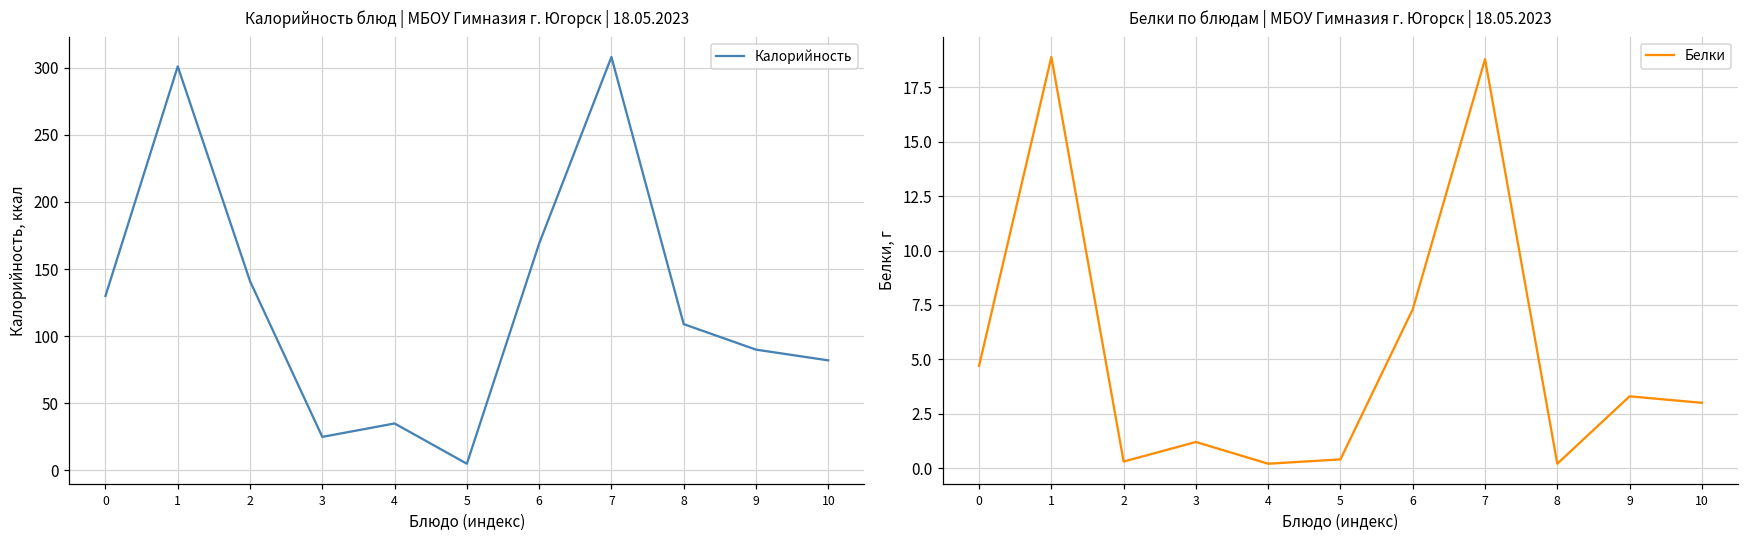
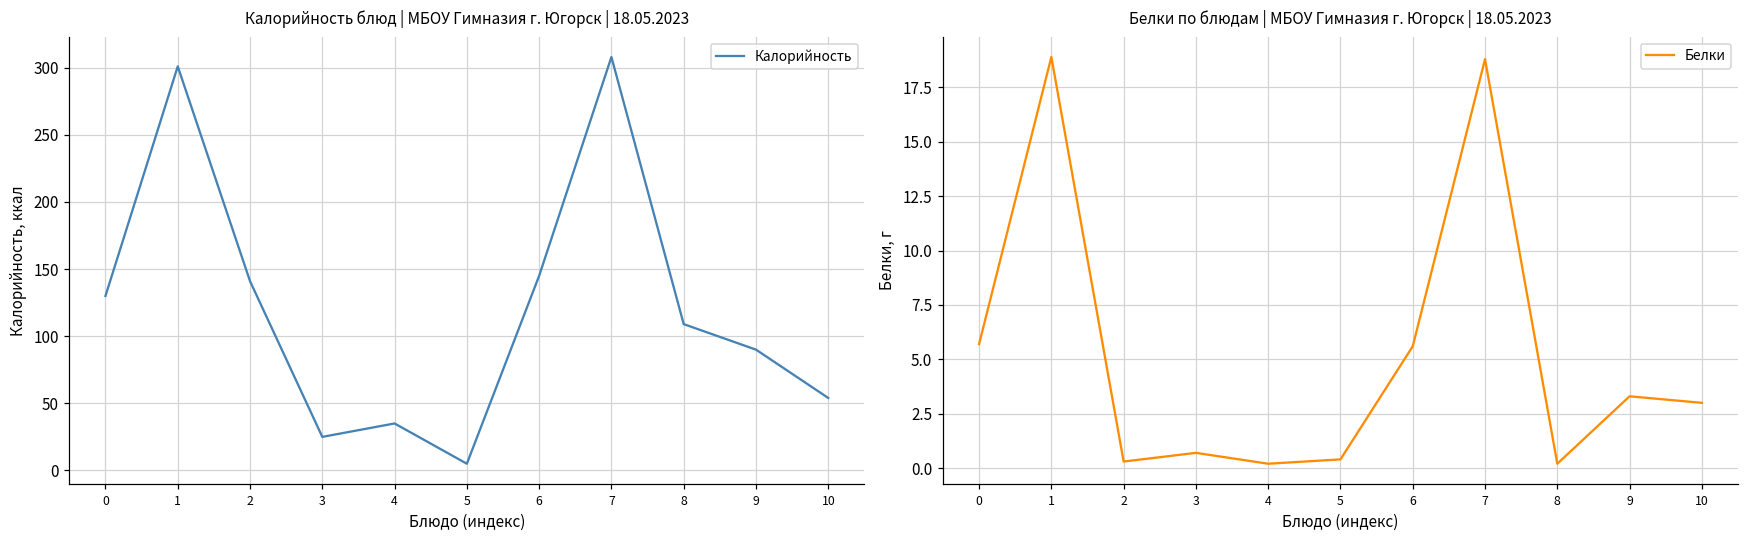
  {
    "Калорийность блюд | МБОУ Гимназия г. Югорск | 18.05.2023": {
      "0": 130,
      "1": 301,
      "2": 141,
      "3": 25,
      "4": 35,
      "5": 5,
-     "6": 169,
+     "6": 145,
      "7": 308,
      "8": 109,
      "9": 90,
-     "10": 82
+     "10": 54
    },
    "Белки по блюдам | МБОУ Гимназия г. Югорск | 18.05.2023": {
-     "0": 4.7,
+     "0": 5.7,
      "1": 18.9,
      "2": 0.3,
-     "3": 1.2,
+     "3": 0.7,
      "4": 0.2,
      "5": 0.4,
-     "6": 7.3,
+     "6": 5.6,
      "7": 18.8,
      "8": 0.2,
      "9": 3.3,
      "10": 3.0
    }
  }
